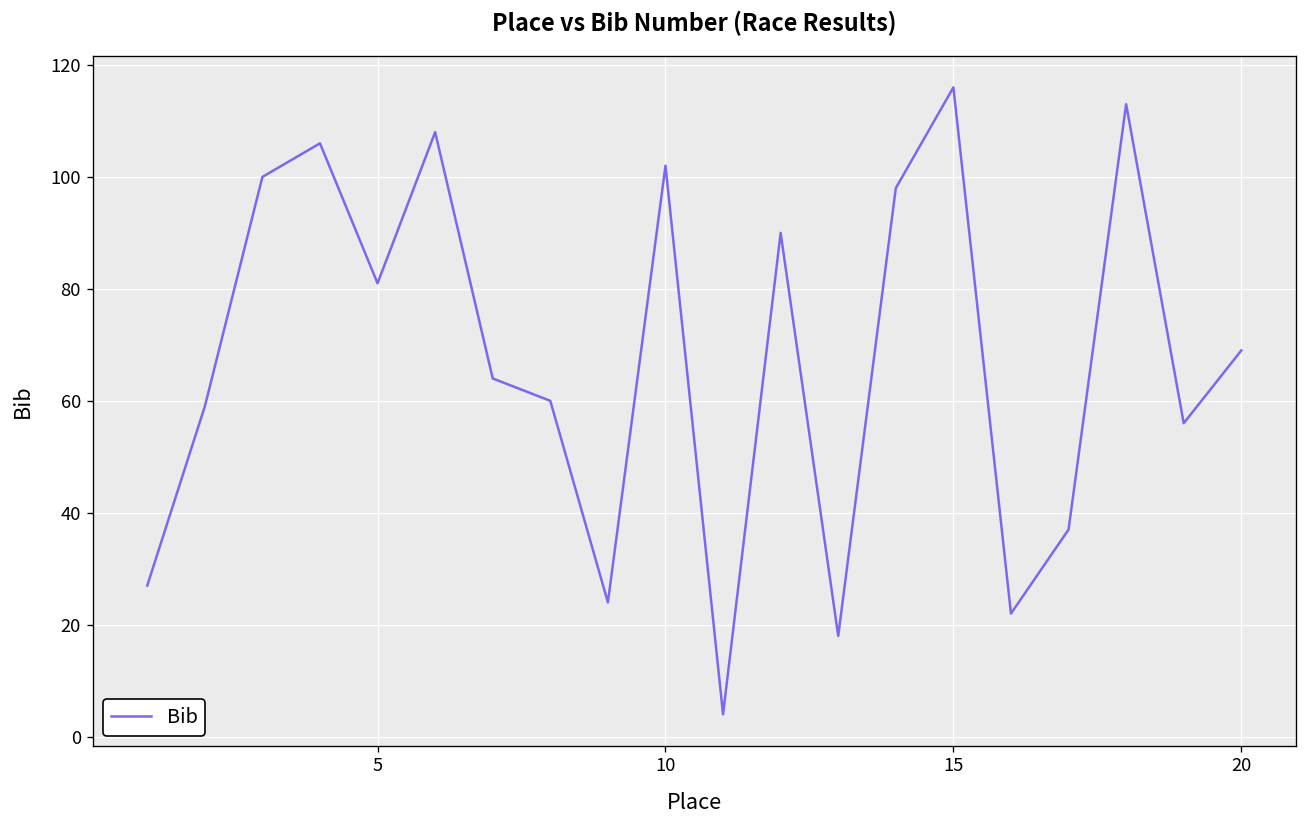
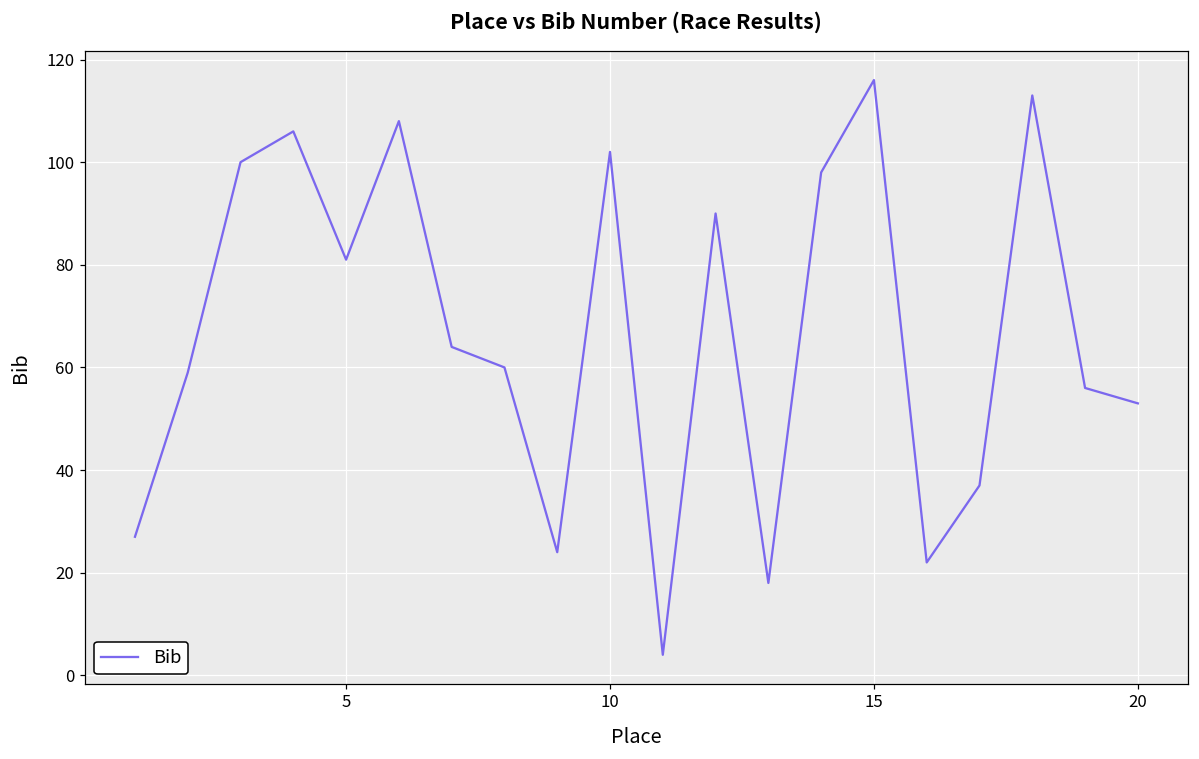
  {
    "5": 81,
    "10": 102,
    "15": 116,
-   "20": 69
+   "20": 53
  }
